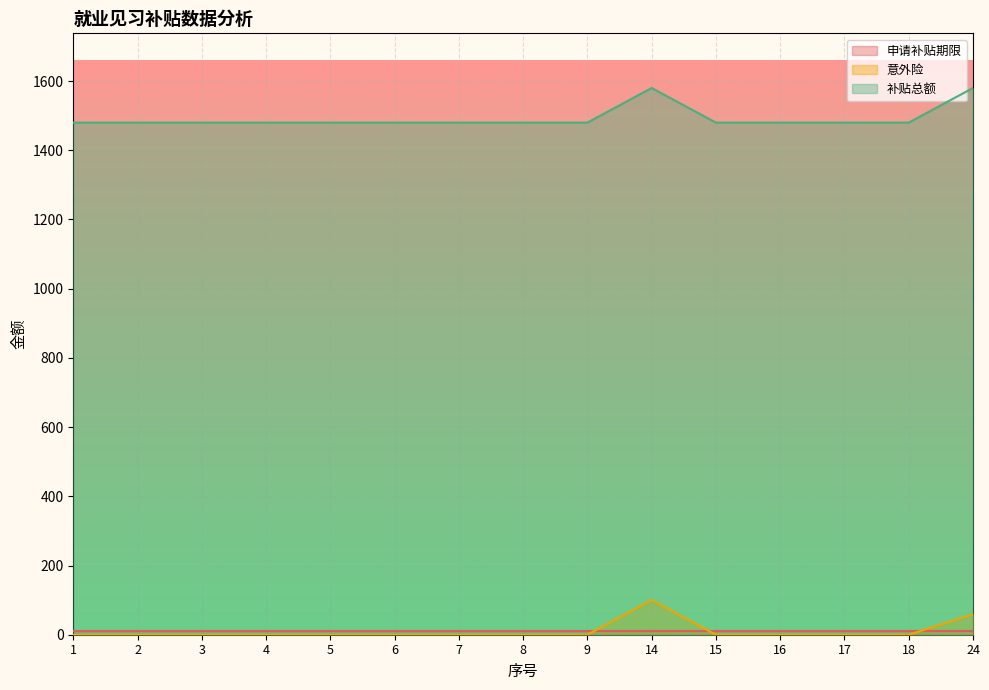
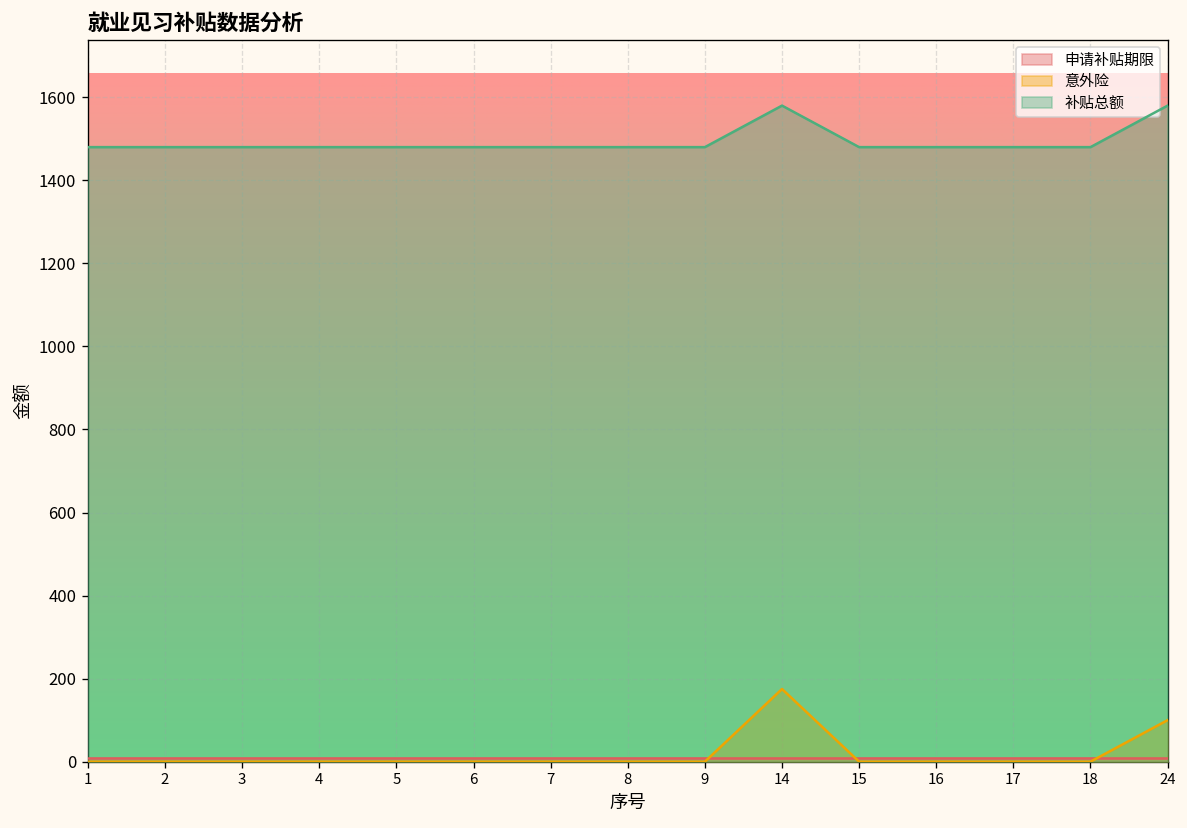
  {
    "申请补贴期限": {
      "1": 10,
      "2": 10,
      "3": 10,
      "4": 10,
      "5": 10,
      "6": 10,
      "7": 10,
      "8": 10,
      "9": 10,
      "14": 10,
      "15": 10,
      "16": 10,
      "17": 10,
      "18": 10,
      "24": 10
    },
    "意外险": {
      "1": 0,
      "2": 0,
      "3": 0,
      "4": 0,
      "5": 0,
      "6": 0,
      "7": 0,
      "8": 0,
      "9": 0,
-     "14": 100,
+     "14": 180,
      "15": 0,
      "16": 0,
      "17": 0,
      "18": 0,
-     "24": 60
+     "24": 100
    },
    "补贴总额": {
      "1": 1480,
      "2": 1480,
      "3": 1480,
      "4": 1480,
      "5": 1480,
      "6": 1480,
      "7": 1480,
      "8": 1480,
      "9": 1480,
      "14": 1580,
      "15": 1480,
      "16": 1480,
      "17": 1480,
      "18": 1480,
      "24": 1580
    }
  }
